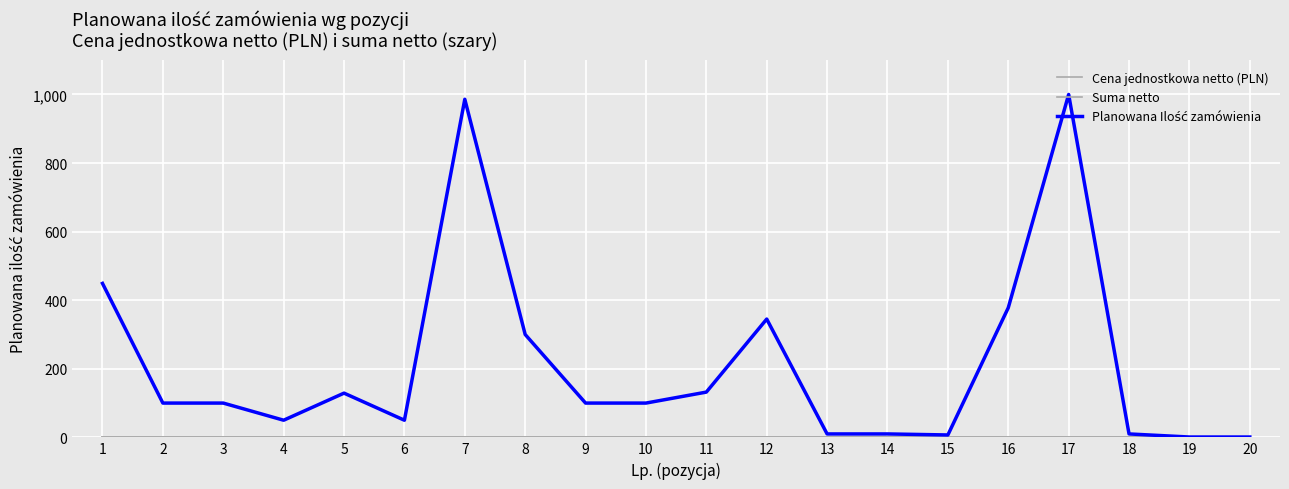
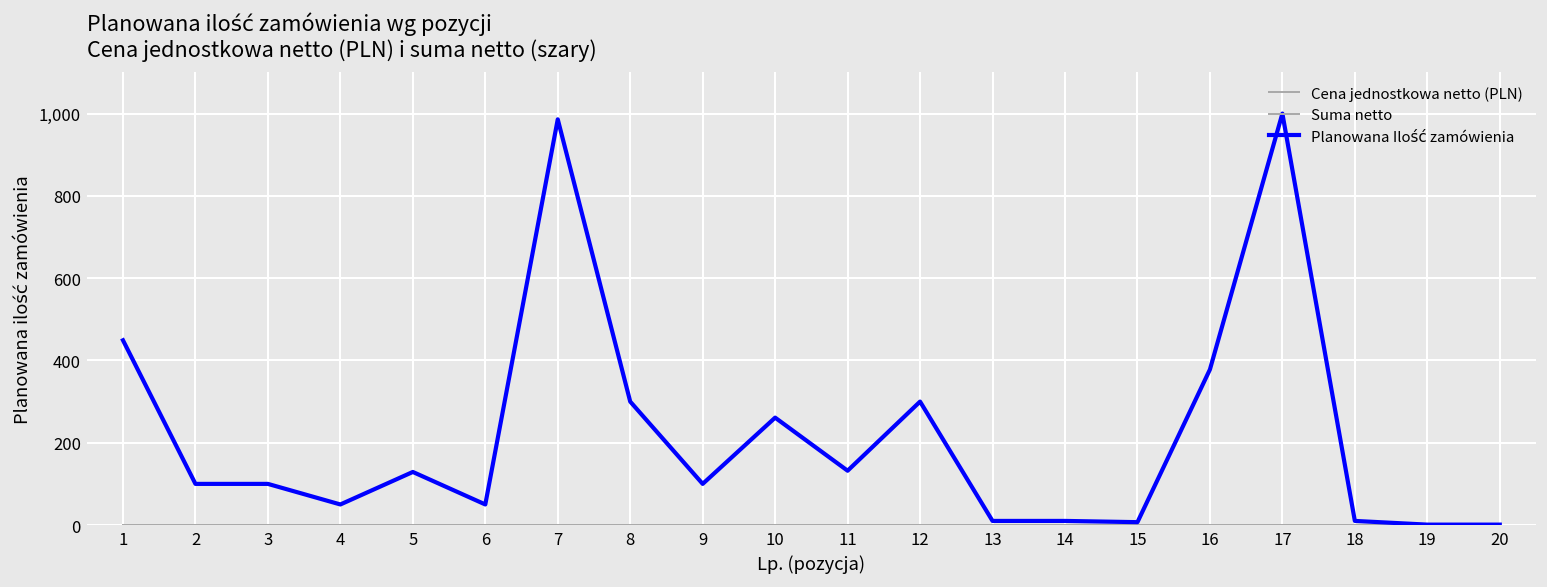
  {
    "Suma netto": {
      "1": "0",
      "2": "0",
      "3": "0",
      "4": "0",
      "5": "0",
      "6": "0",
      "7": "0",
      "8": "0",
      "9": "0",
      "10": "0",
      "11": "0",
      "12": "0",
      "13": "0",
      "14": "0",
      "16": "0",
      "17": "0",
      "18": "0"
    },
    "Planowana Ilość zamówienia": {
      "1": "450",
      "2": "100",
      "3": "100",
      "4": "50",
      "5": "130",
      "6": "50",
      "7": "990",
      "8": "300",
      "9": "100",
-     "10": "100",
+     "10": "260",
      "11": "130",
-     "12": "350",
+     "12": "300",
      "13": "10",
      "14": "10",
      "16": "380",
      "17": "1,000",
      "18": "10"
    }
  }
